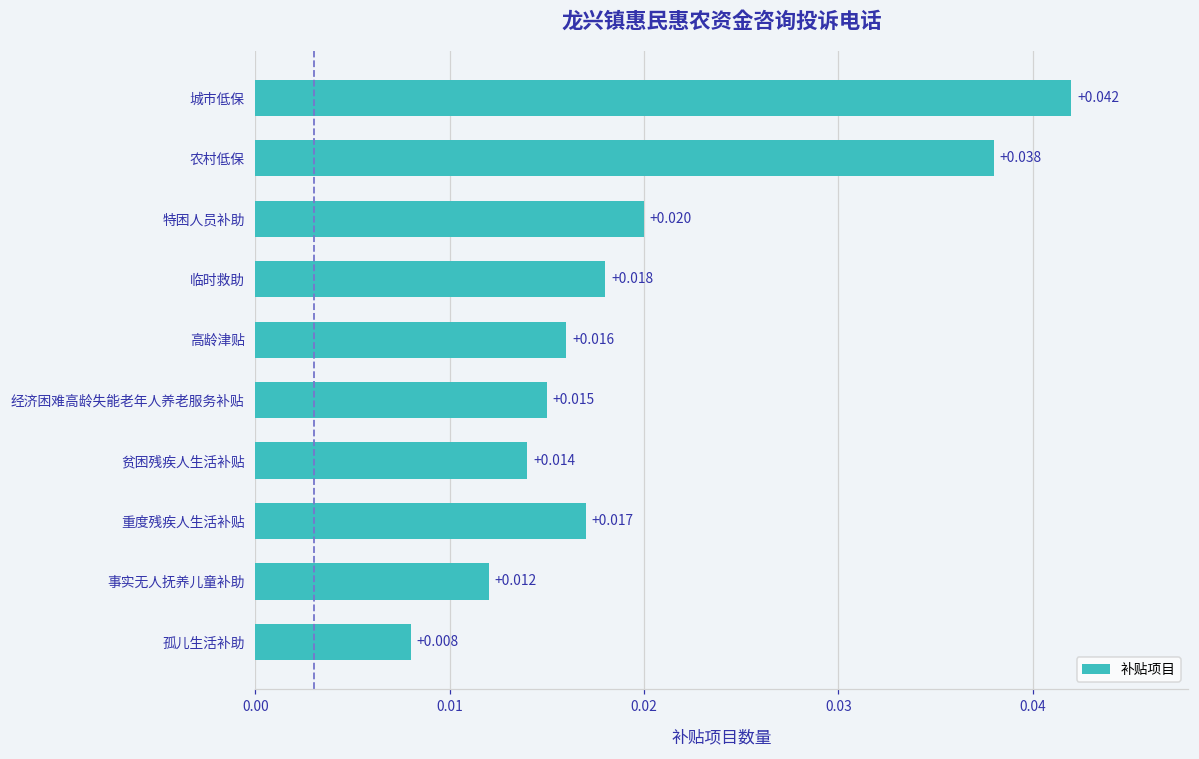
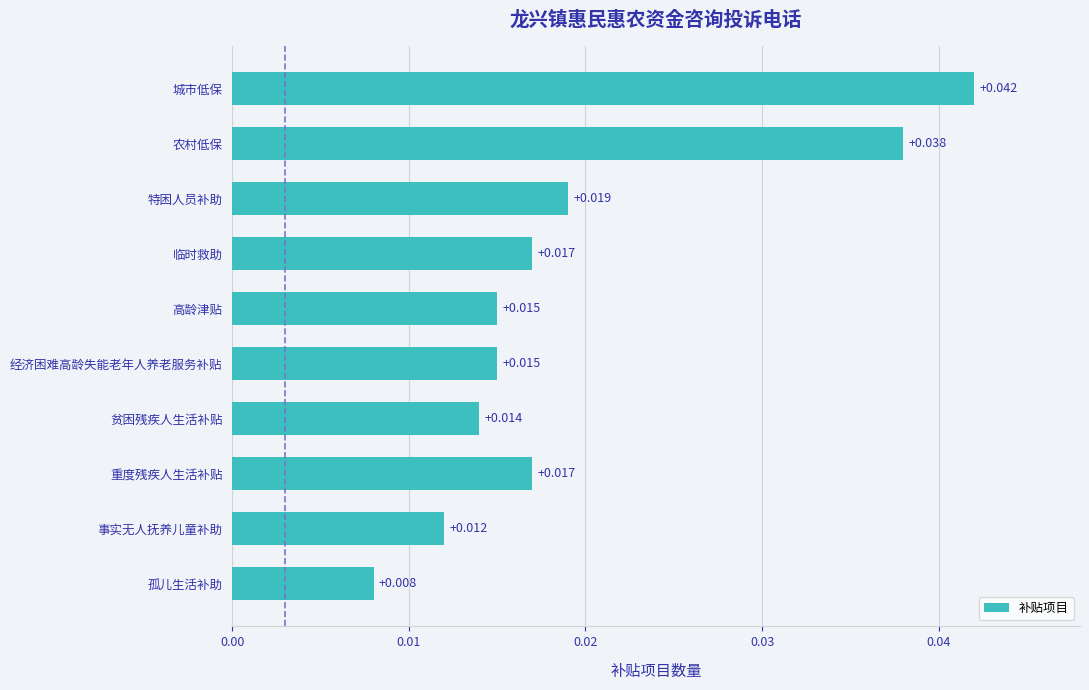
  {
    "城市低保": "+0.042",
    "农村低保": "+0.038",
-   "特困人员补助": "+0.020",
-   "临时救助": "+0.018",
-   "高龄津贴": "+0.016",
+   "特困人员补助": "+0.019",
+   "临时救助": "+0.017",
+   "高龄津贴": "+0.015",
    "经济困难高龄失能老年人养老服务补贴": "+0.015",
    "贫困残疾人生活补贴": "+0.014",
    "重度残疾人生活补贴": "+0.017",
    "事实无人抚养儿童补助": "+0.012",
    "孤儿生活补助": "+0.008"
  }
